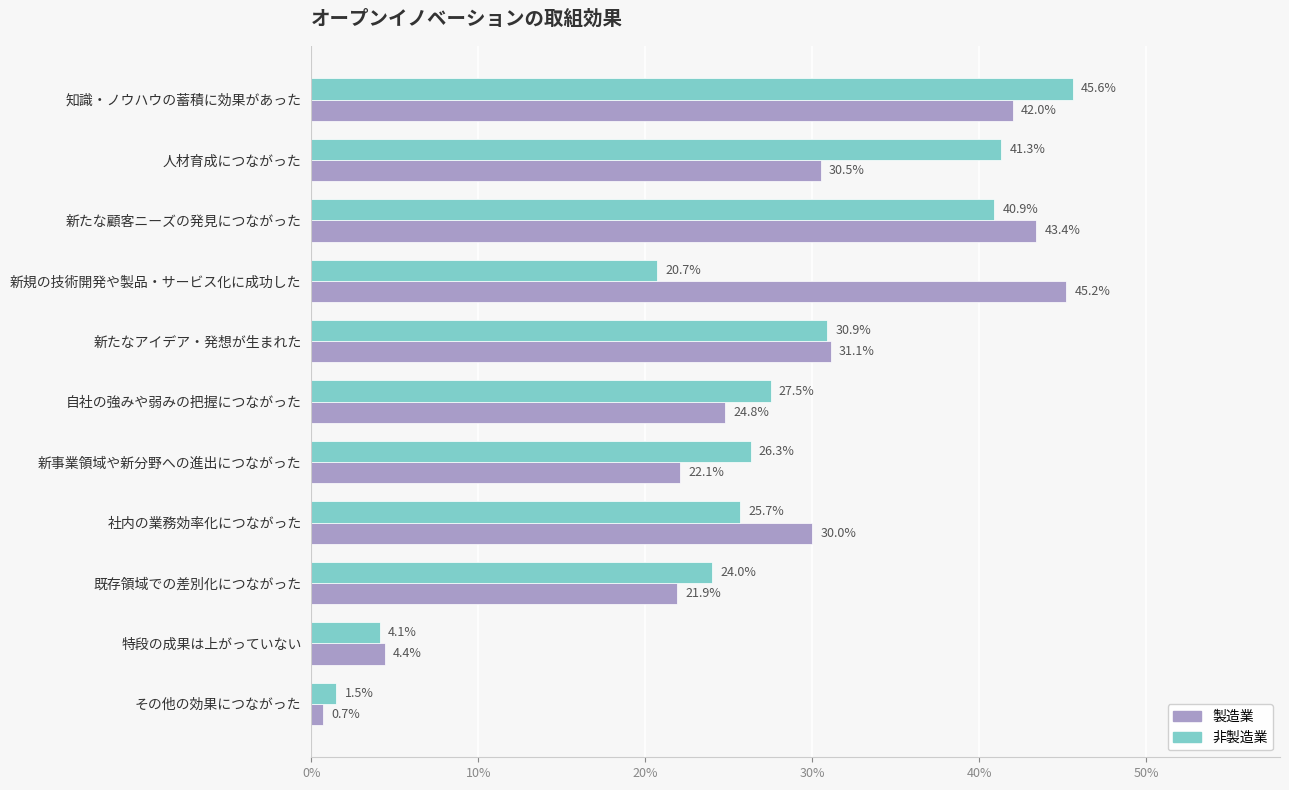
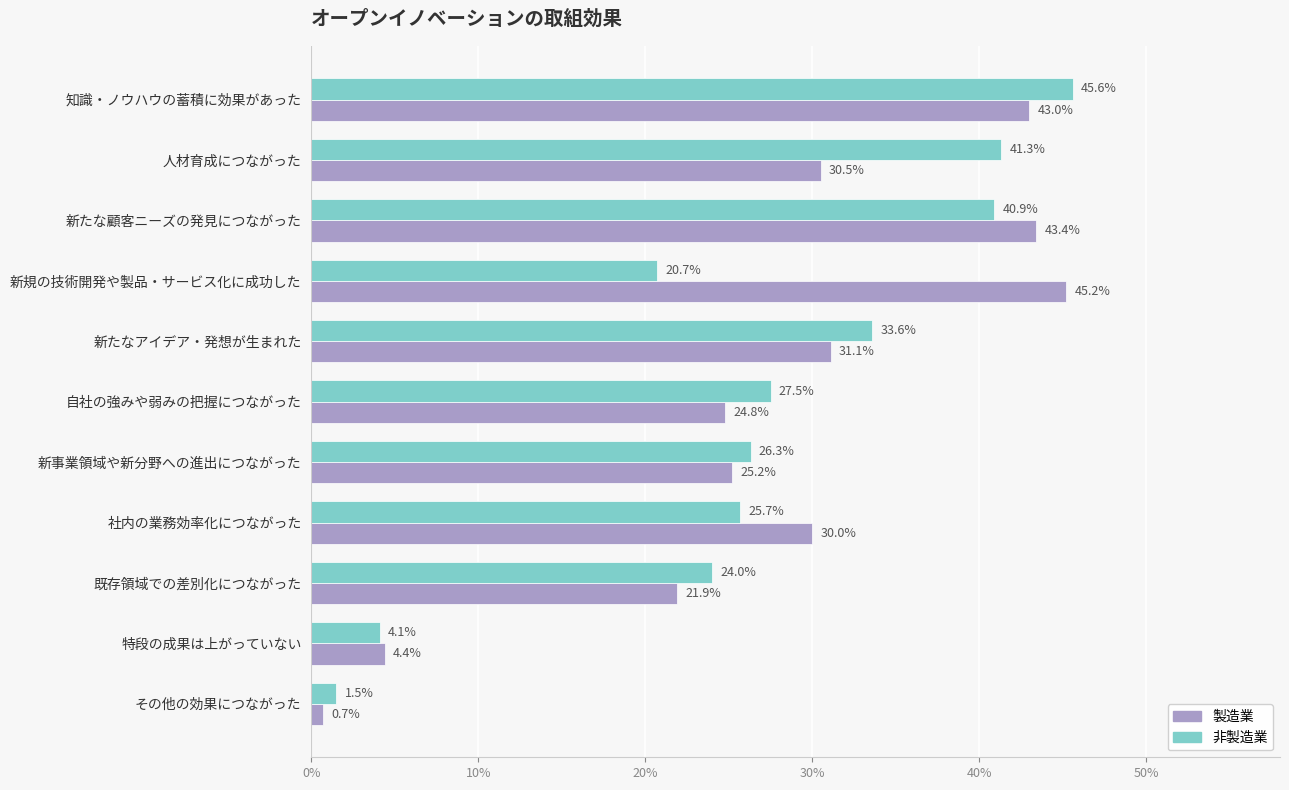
  {
    "製造業": {
-     "知識・ノウハウの蓄積に効果があった": "42.0%",
+     "知識・ノウハウの蓄積に効果があった": "43.0%",
      "人材育成につながった": "30.5%",
      "新たな顧客ニーズの発見につながった": "43.4%",
      "新規の技術開発や製品・サービス化に成功した": "45.2%",
      "新たなアイデア・発想が生まれた": "31.1%",
      "自社の強みや弱みの把握につながった": "24.8%",
-     "新事業領域や新分野への進出につながった": "22.1%",
+     "新事業領域や新分野への進出につながった": "25.2%",
      "社内の業務効率化につながった": "30.0%",
      "既存領域での差別化につながった": "21.9%",
      "特段の成果は上がっていない": "4.4%",
      "その他の効果につながった": "0.7%"
    },
    "非製造業": {
      "知識・ノウハウの蓄積に効果があった": "45.6%",
      "人材育成につながった": "41.3%",
      "新たな顧客ニーズの発見につながった": "40.9%",
      "新規の技術開発や製品・サービス化に成功した": "20.7%",
-     "新たなアイデア・発想が生まれた": "30.9%",
+     "新たなアイデア・発想が生まれた": "33.6%",
      "自社の強みや弱みの把握につながった": "27.5%",
      "新事業領域や新分野への進出につながった": "26.3%",
      "社内の業務効率化につながった": "25.7%",
      "既存領域での差別化につながった": "24.0%",
      "特段の成果は上がっていない": "4.1%",
      "その他の効果につながった": "1.5%"
    }
  }
